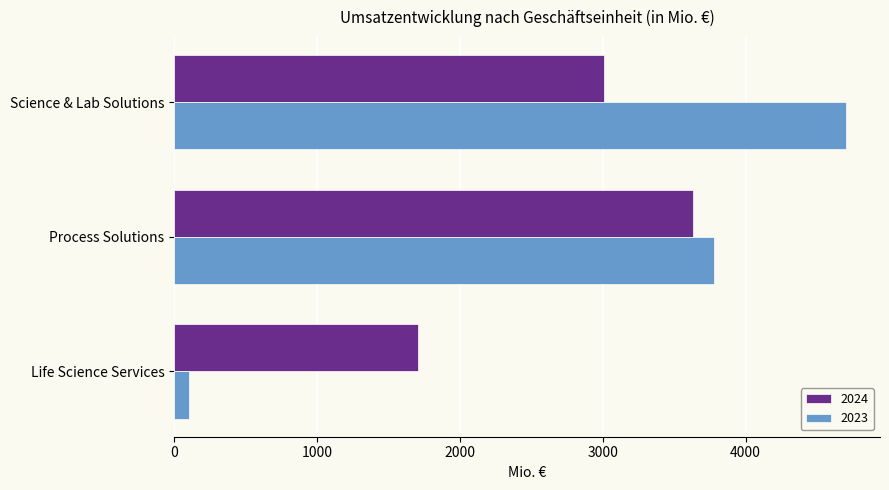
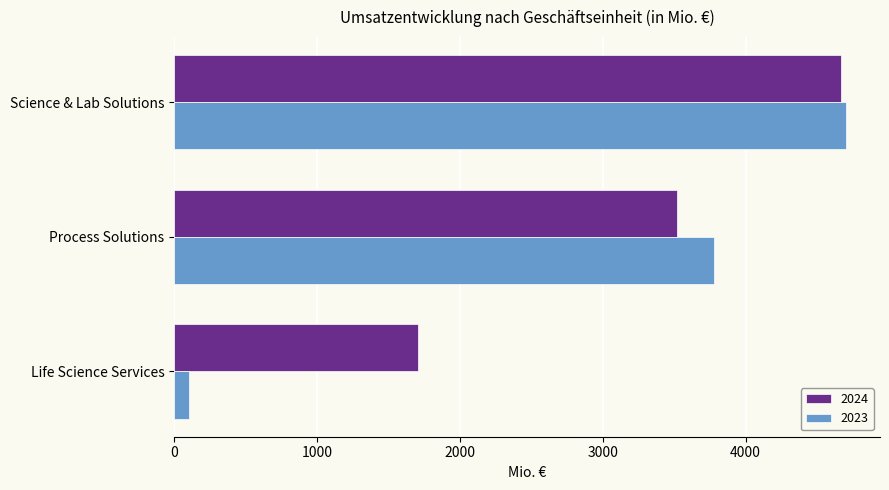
  {
    "2024": {
-     "Science & Lab Solutions": 3010,
-     "Process Solutions": 3630,
+     "Science & Lab Solutions": 4670,
+     "Process Solutions": 3520,
      "Life Science Services": 1710
    },
    "2023": {
      "Science & Lab Solutions": 4710,
      "Process Solutions": 3780,
      "Life Science Services": 100
    }
  }
